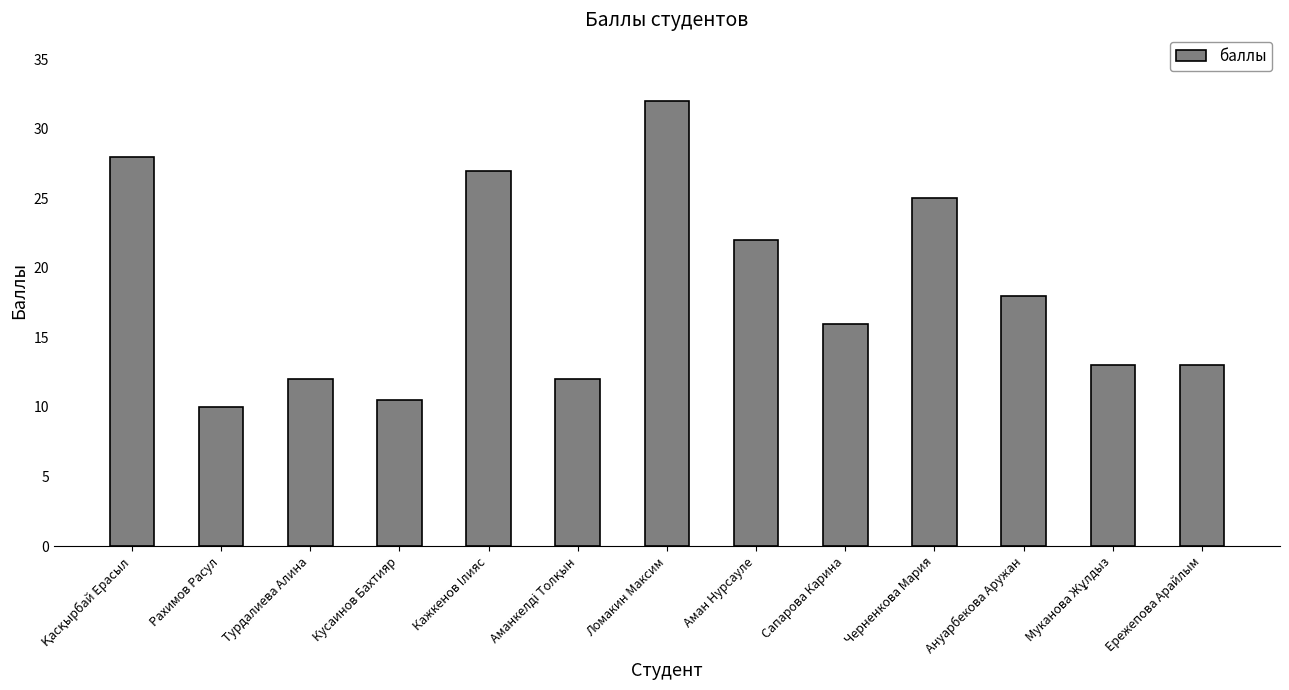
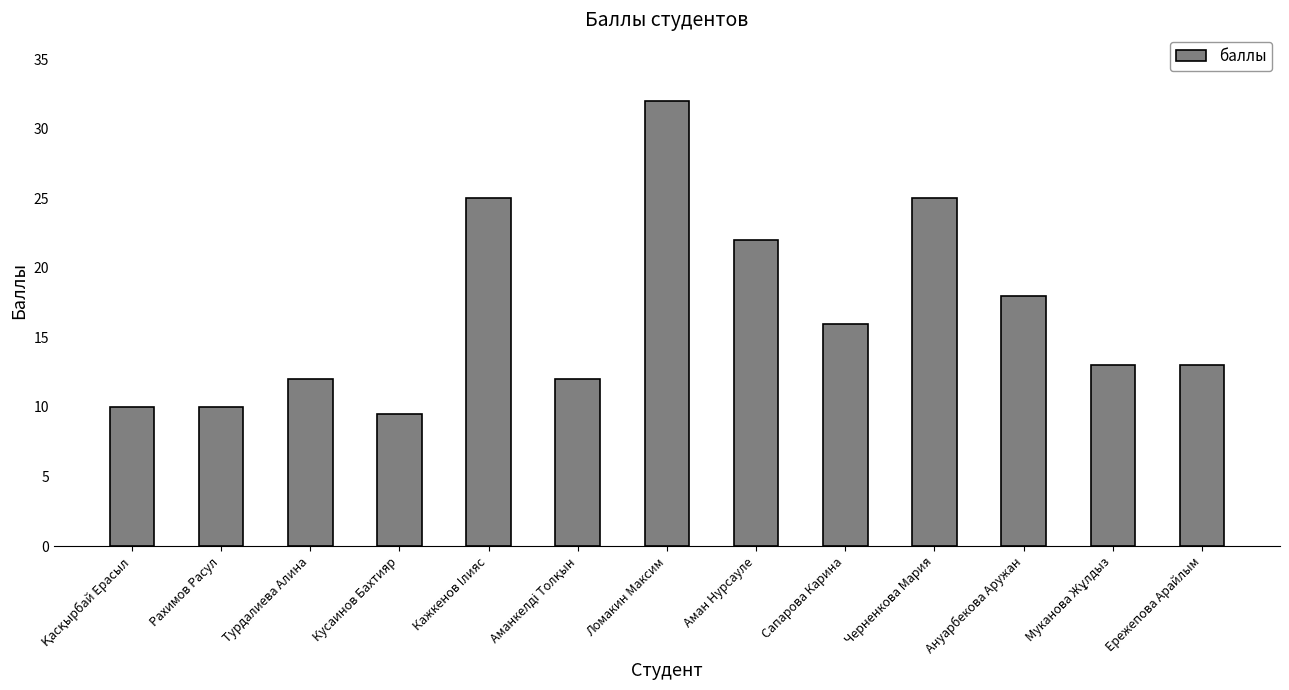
  {
-   "Қасқырбай Ерасыл": 28,
+   "Қасқырбай Ерасыл": 10,
    "Рахимов Расул": 10.0,
    "Турдалиева Алина": 12.0,
-   "Кусаинов Бахтияр": 10.5,
-   "Кажкенов Ілияс": 27,
+   "Кусаинов Бахтияр": 9.5,
+   "Кажкенов Ілияс": 25,
    "Аманкелді Толқын": 12.0,
    "Ломакин Максим": 32.0,
    "Аман Нурсауле": 22.0,
    "Сапарова Карина": 16.0,
    "Черненкова Мария": 25.0,
    "Ануарбекова Аружан": 18.0,
    "Муканова Жұлдыз": 13.0,
    "Ережепова Арайлым": 13.0
  }
